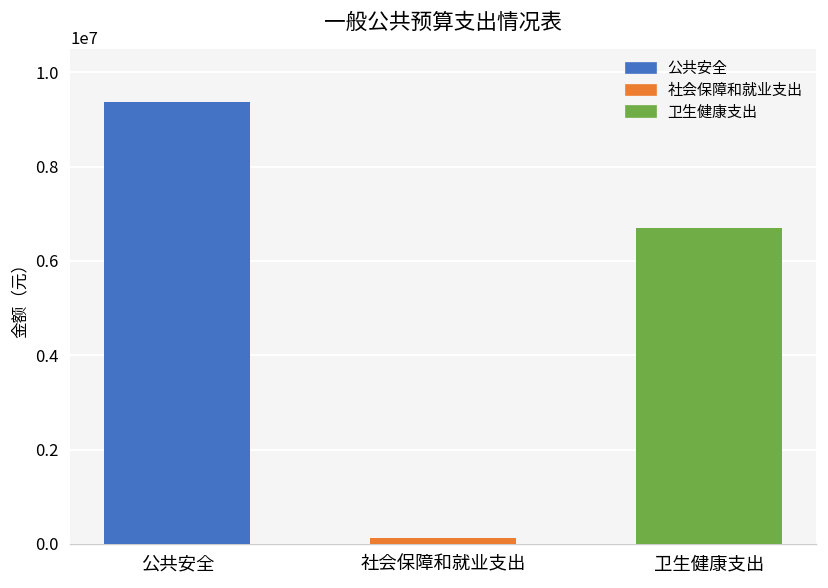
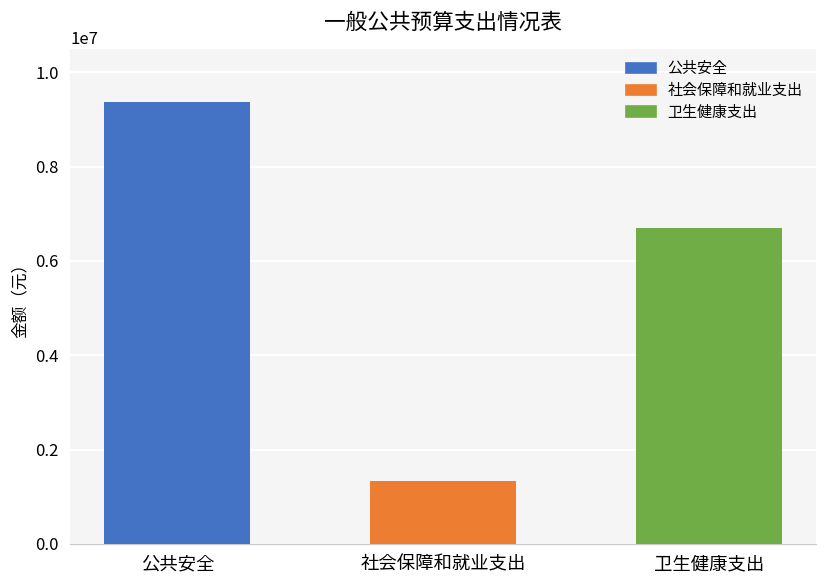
  {
    "公共安全": 9400000,
-   "社会保障和就业支出": 100000,
+   "社会保障和就业支出": 1300000,
    "卫生健康支出": 6700000
  }
